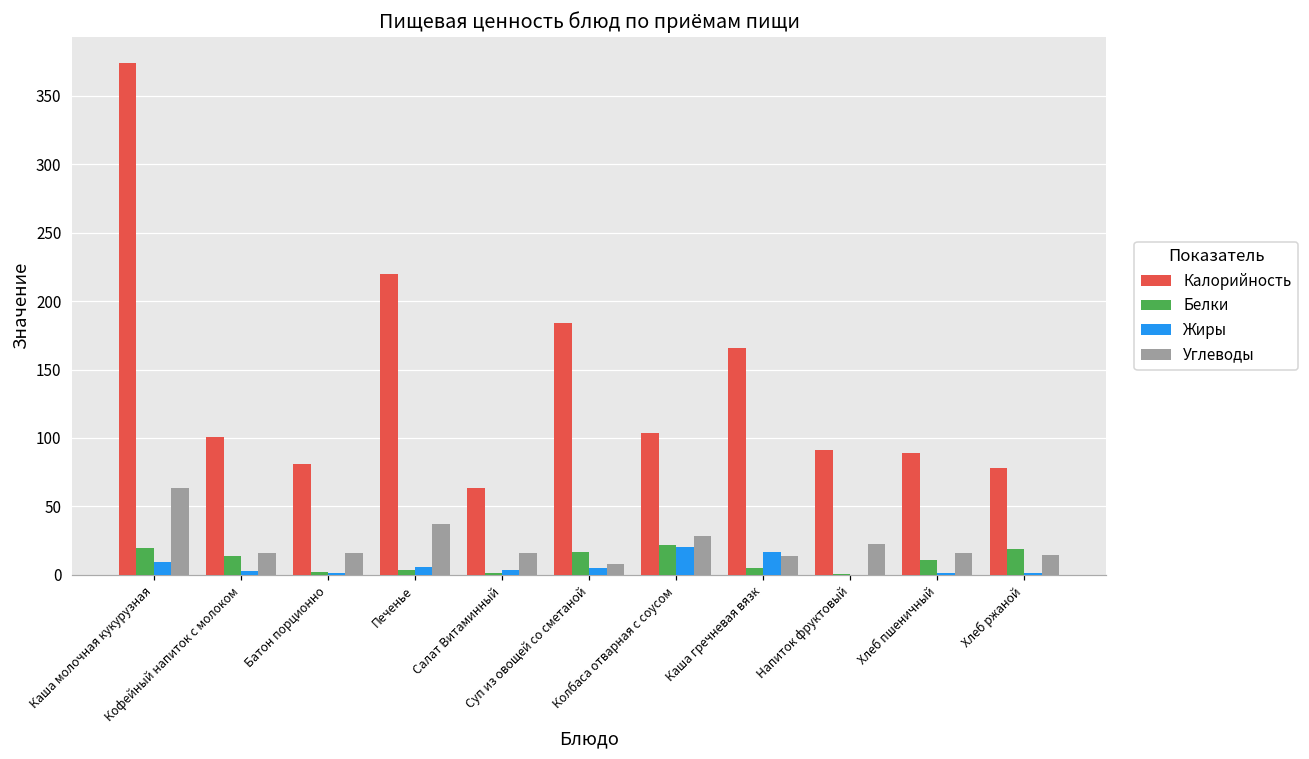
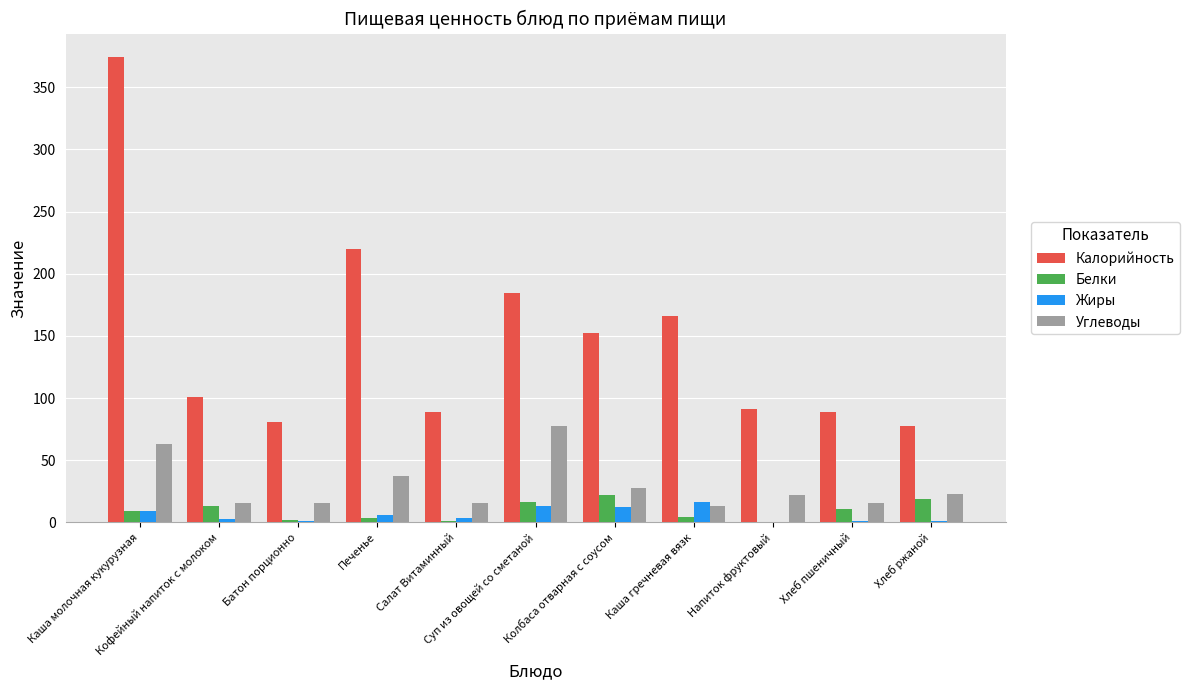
  {
    "Калорийность": {
      "Каша молочная кукурузная": 374,
      "Кофейный напиток с молоком": 101,
      "Батон порционно": 81,
      "Печенье": 220,
-     "Салат Витаминный": 64,
+     "Салат Витаминный": 89,
      "Суп из овощей со сметаной": 184,
-     "Колбаса отварная с соусом": 104,
+     "Колбаса отварная с соусом": 153,
      "Каша гречневая вязк": 166,
      "Напиток фруктовый": 91,
      "Хлеб пшеничный": 89,
      "Хлеб ржаной": 78
    },
    "Белки": {
-     "Каша молочная кукурузная": 20,
+     "Каша молочная кукурузная": 9,
      "Кофейный напиток с молоком": 14,
      "Батон порционно": 2,
      "Печенье": 4,
      "Суп из овощей со сметаной": 16,
      "Колбаса отварная с соусом": 22,
      "Каша гречневая вязк": 5,
      "Хлеб пшеничный": 11,
      "Хлеб ржаной": 19
    },
    "Жиры": {
      "Каша молочная кукурузная": 9,
      "Кофейный напиток с молоком": 3,
      "Печенье": 6,
      "Салат Витаминный": 4,
-     "Суп из овощей со сметаной": 5,
-     "Колбаса отварная с соусом": 20,
+     "Суп из овощей со сметаной": 13,
+     "Колбаса отварная с соусом": 12,
      "Каша гречневая вязк": 17
    },
    "Углеводы": {
      "Каша молочная кукурузная": 63,
      "Кофейный напиток с молоком": 16,
      "Батон порционно": 16,
      "Печенье": 37,
      "Салат Витаминный": 16,
-     "Суп из овощей со сметаной": 8,
+     "Суп из овощей со сметаной": 77,
      "Колбаса отварная с соусом": 28,
      "Каша гречневая вязк": 13,
      "Напиток фруктовый": 22,
      "Хлеб пшеничный": 16,
-     "Хлеб ржаной": 15
+     "Хлеб ржаной": 23
    }
  }
